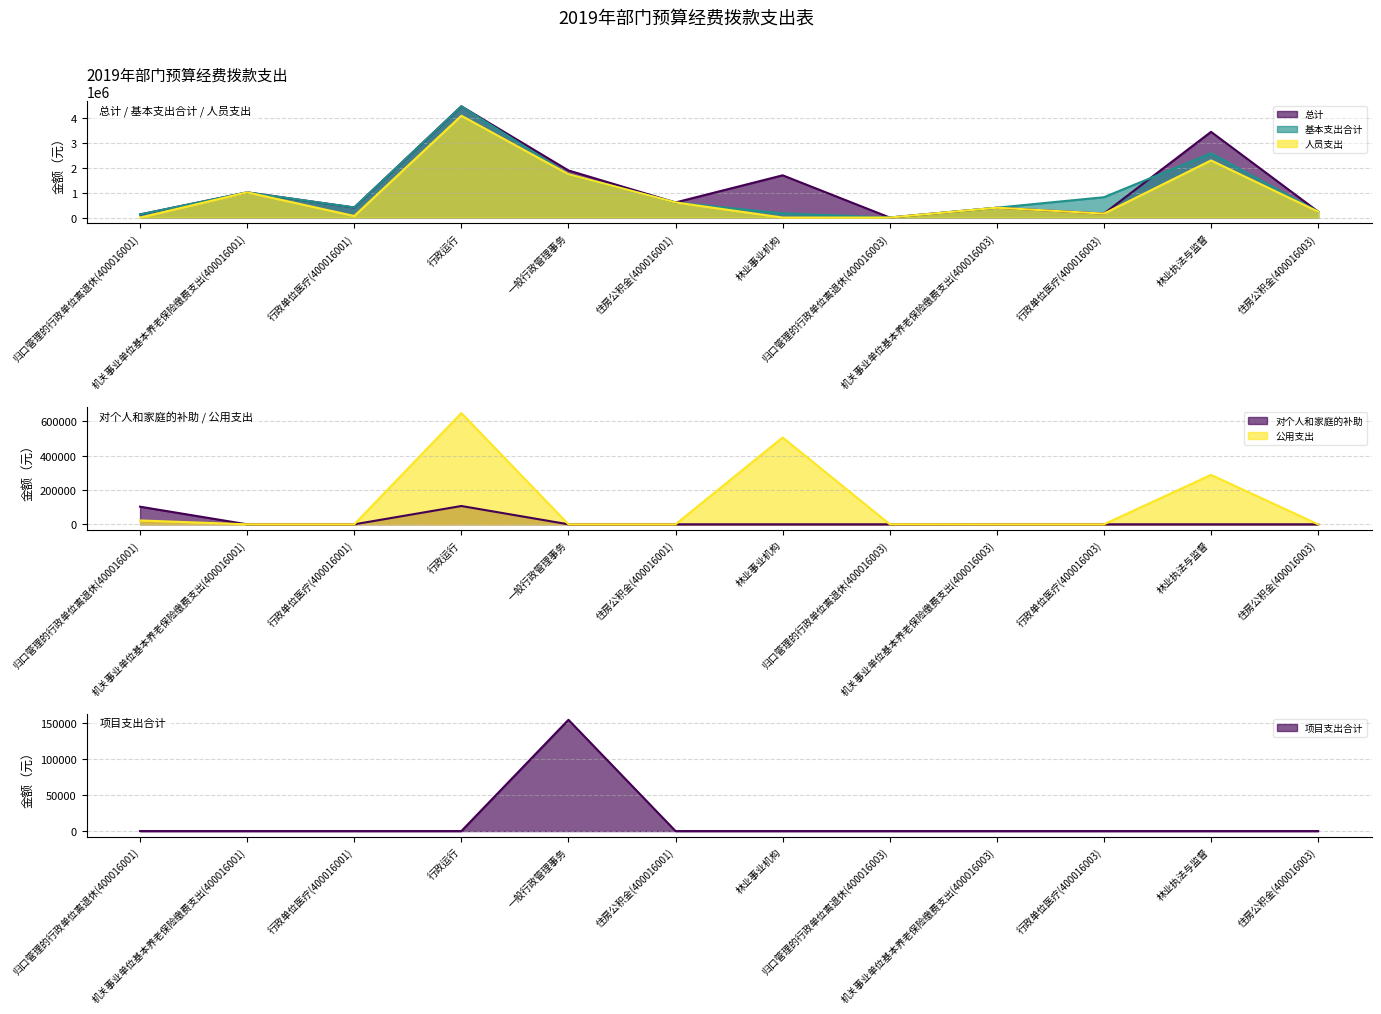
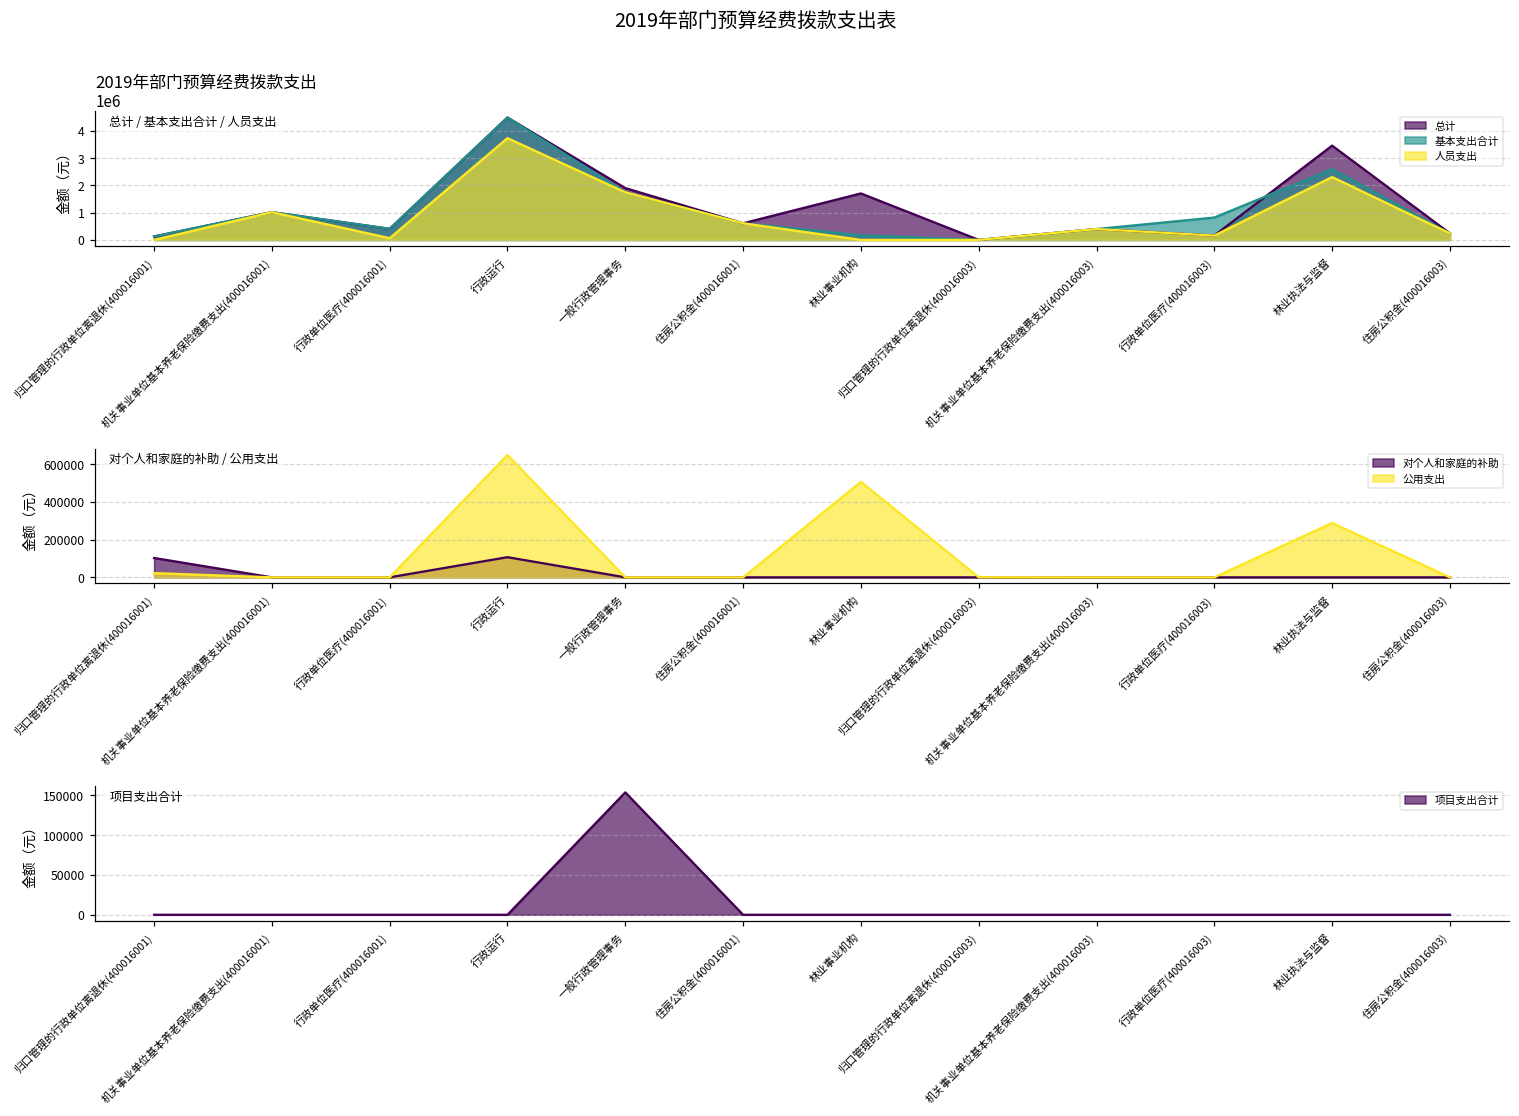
  {
    "2019年部门预算经费拨款支出": {
      "总计": {
        "一般行政管理事务": 1900000,
        "林业事业机构": 1700000,
        "林业执法与监督": 3500000
      },
      "基本支出合计": {
        "林业事业机构": 200000,
        "行政单位医疗(400016003)": 800000,
        "林业执法与监督": 2600000
      },
      "人员支出": {
        "归口管理的行政单位离退休(400016001)": 0,
        "行政单位医疗(400016001)": 100000,
-       "行政运行": 4100000,
+       "行政运行": 3700000,
        "林业事业机构": 0,
        "林业执法与监督": 2300000
      }
    }
  }
